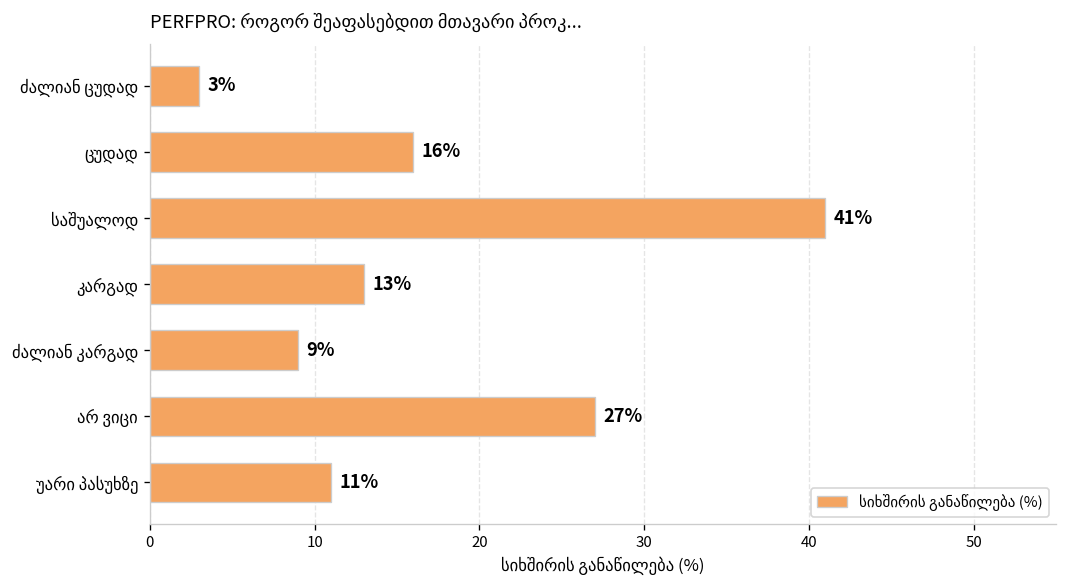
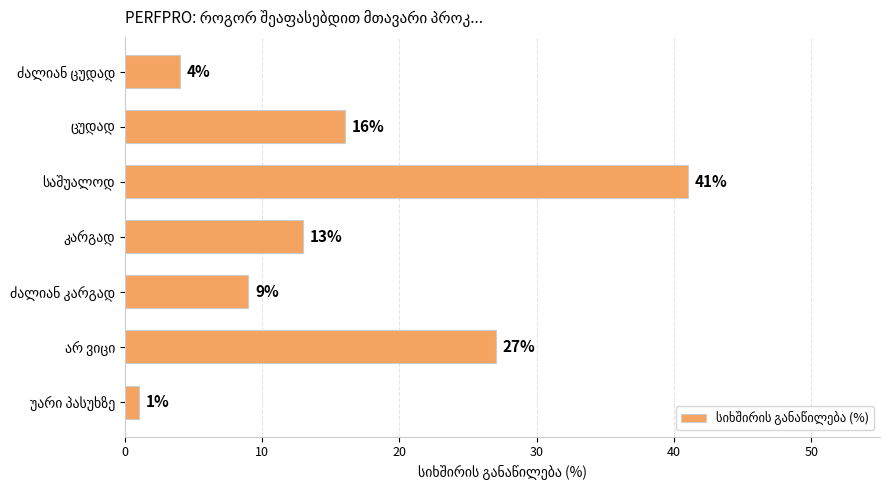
  {
-   "ძალიან ცუდად": "3%",
+   "ძალიან ცუდად": "4%",
    "ცუდად": "16%",
    "საშუალოდ": "41%",
    "კარგად": "13%",
    "ძალიან კარგად": "9%",
    "არ ვიცი": "27%",
-   "უარი პასუხზე": "11%"
+   "უარი პასუხზე": "1%"
  }
